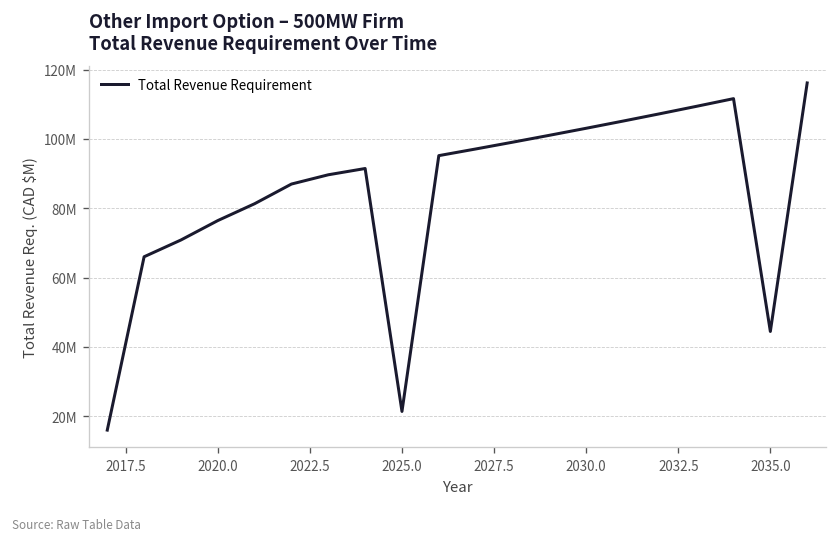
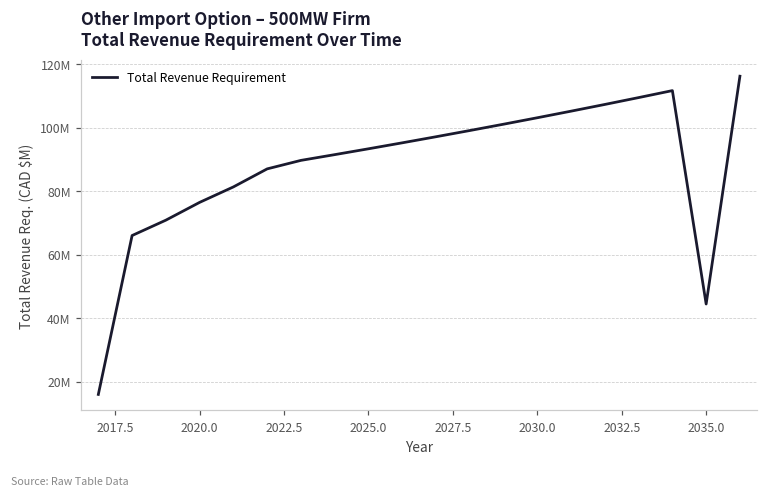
  {
    "2020.0": 76000000,
-   "2025.0": 21000000,
+   "2025.0": 93000000,
    "2030.0": 103000000,
    "2035.0": 44000000
  }
